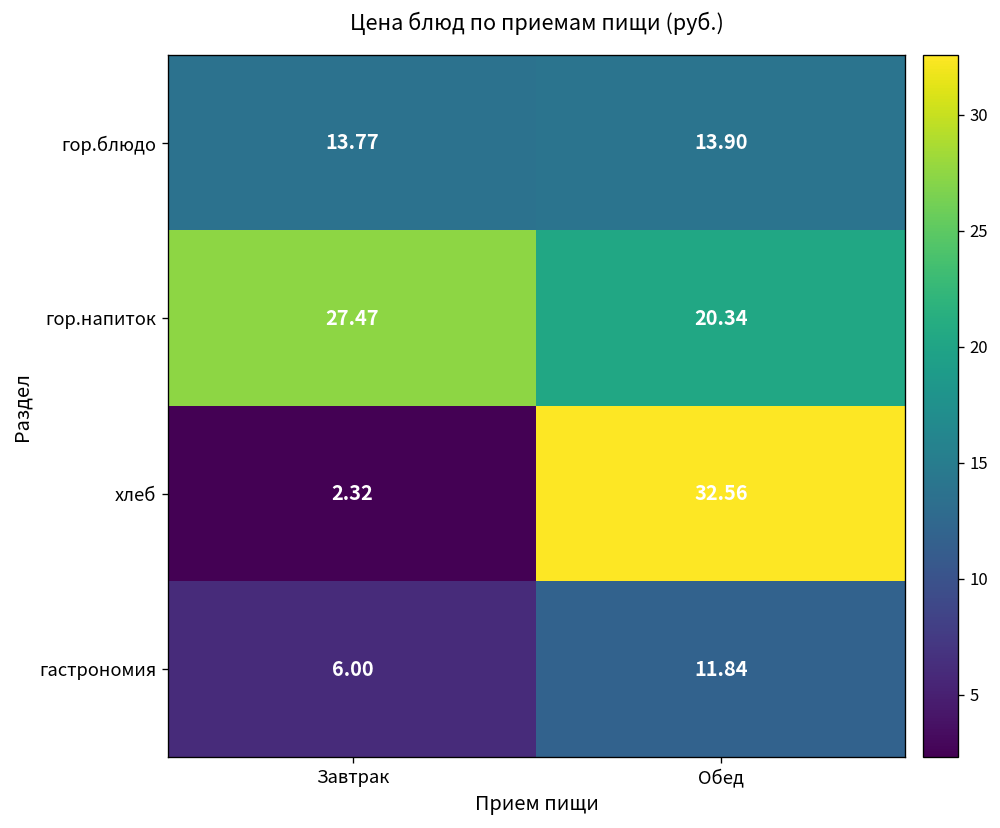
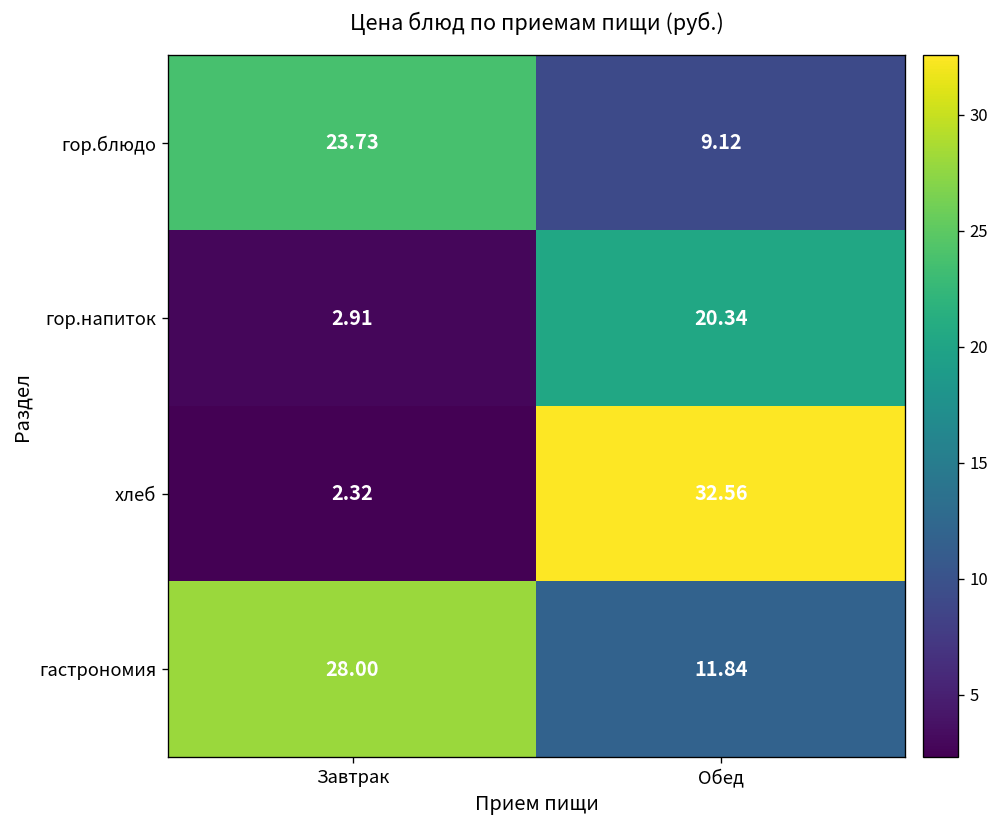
  {
    "гор.блюдо": {
-     "Завтрак": 13.77,
-     "Обед": 13.90
+     "Завтрак": 23.73,
+     "Обед": 9.12
    },
    "гор.напиток": {
-     "Завтрак": 27.47,
+     "Завтрак": 2.91,
      "Обед": 20.34
    },
    "хлеб": {
      "Завтрак": 2.32,
      "Обед": 32.56
    },
    "гастрономия": {
-     "Завтрак": 6.00,
+     "Завтрак": 28.00,
      "Обед": 11.84
    }
  }
